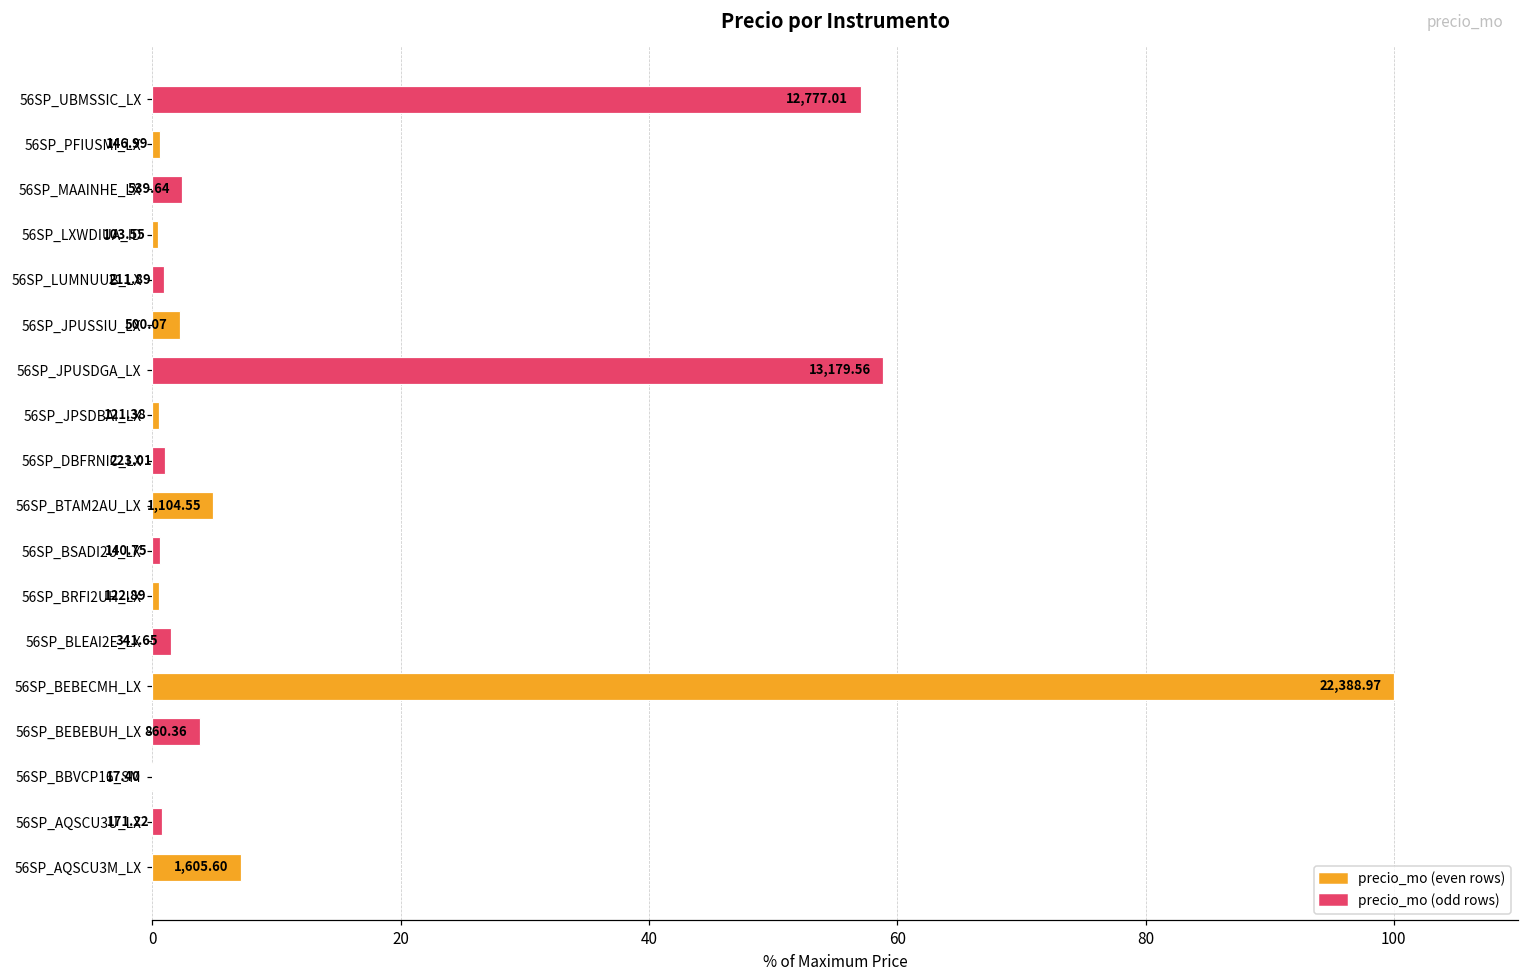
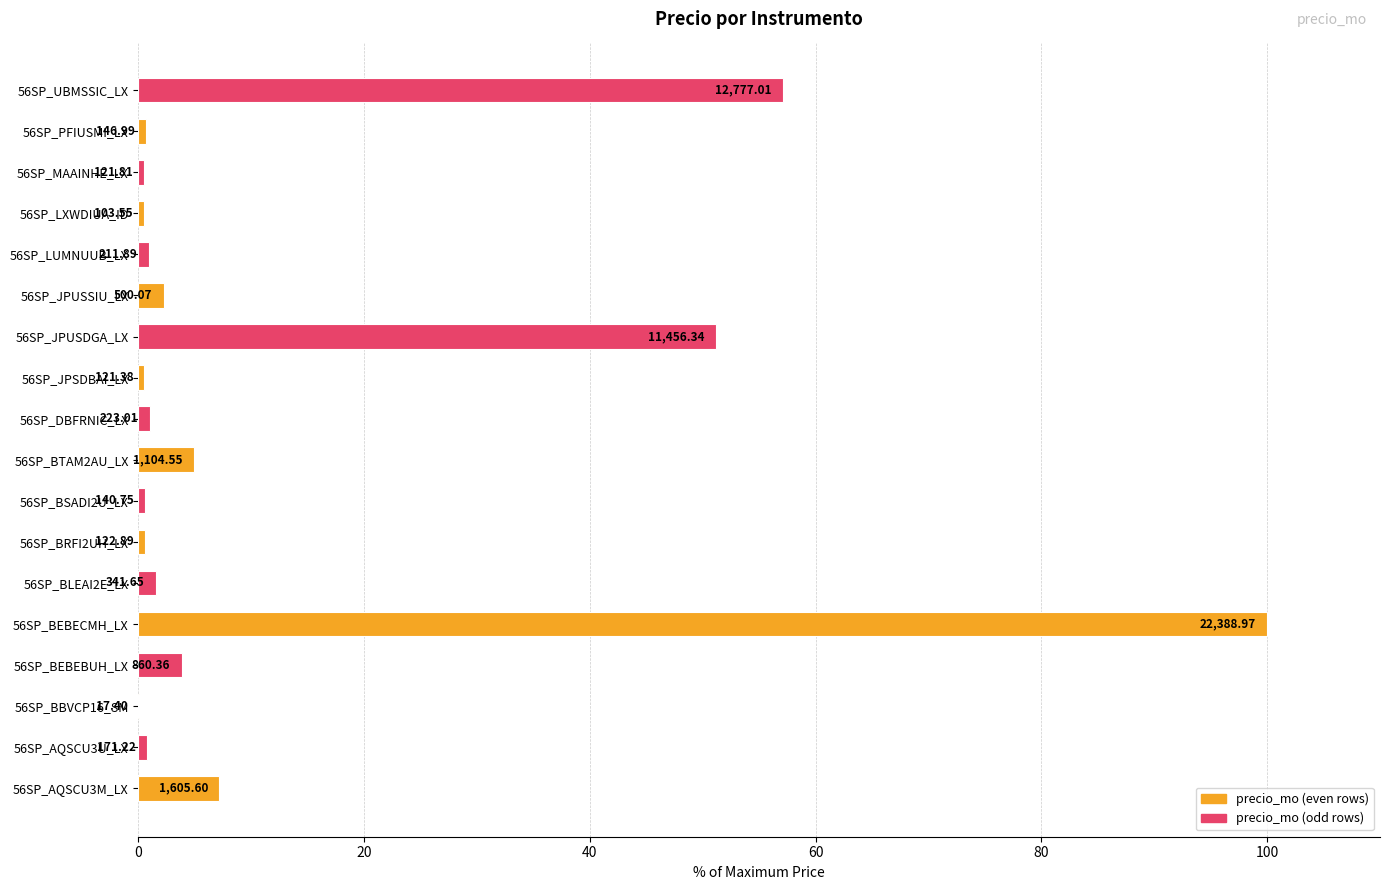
  {
-   "56SP_MAAINHE_LX": "539.64",
-   "56SP_JPUSDGA_LX": "13,179.56"
+   "56SP_MAAINHE_LX": "121.81",
+   "56SP_JPUSDGA_LX": "11,456.34"
  }
